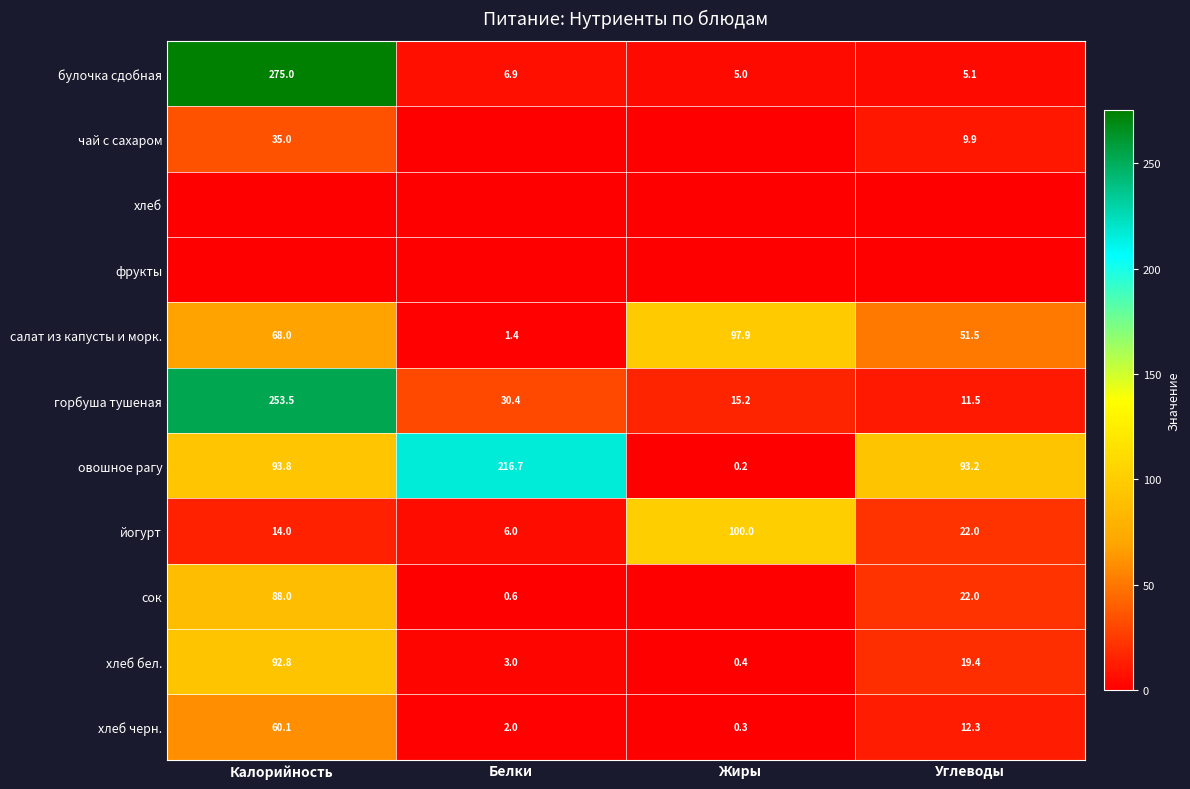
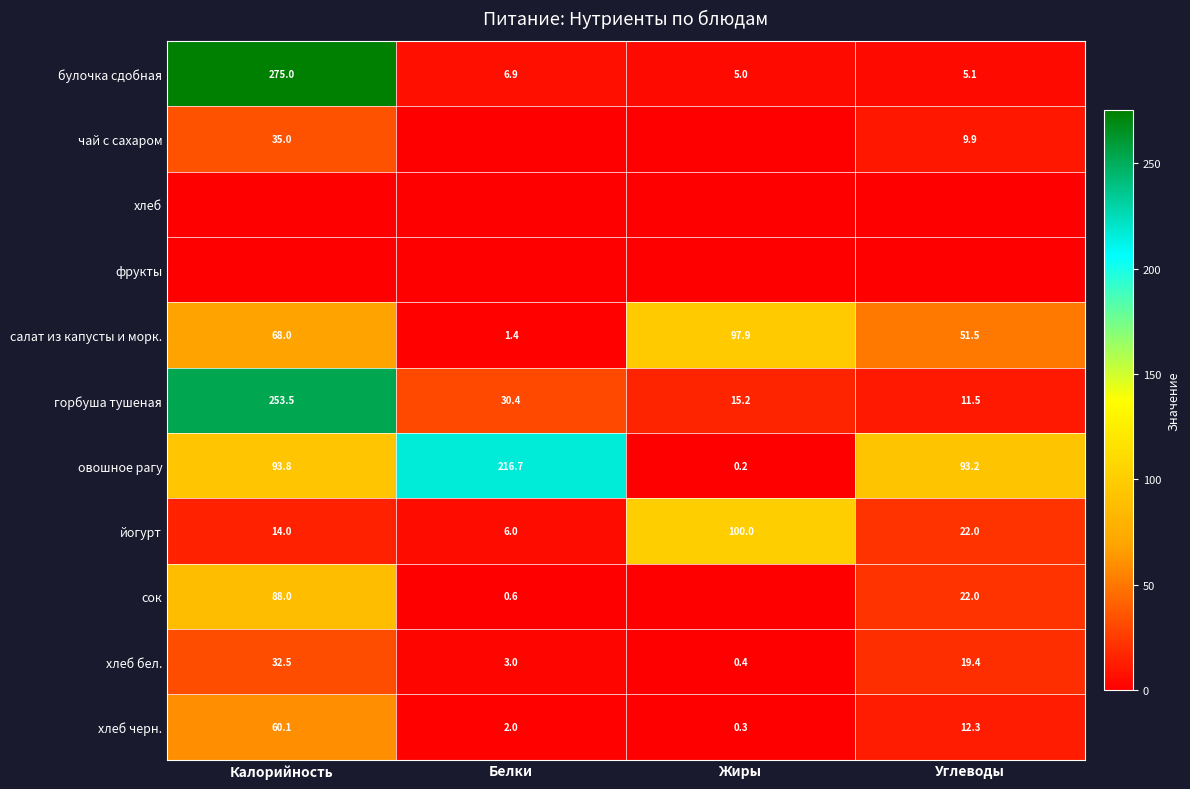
  {
    "булочка сдобная": {
      "Калорийность": 275.0,
      "Белки": 6.9,
      "Жиры": 5.0,
      "Углеводы": 5.1
    },
    "чай с сахаром": {
      "Калорийность": 35.0,
      "Углеводы": 9.9
    },
    "салат из капусты и морк.": {
      "Калорийность": 68.0,
      "Белки": 1.4,
      "Жиры": 97.9,
      "Углеводы": 51.5
    },
    "горбуша тушеная": {
      "Калорийность": 253.5,
      "Белки": 30.4,
      "Жиры": 15.2,
      "Углеводы": 11.5
    },
    "овошное рагу": {
      "Калорийность": 93.8,
      "Белки": 216.7,
      "Жиры": 0.2,
      "Углеводы": 93.2
    },
    "йогурт": {
      "Калорийность": 14.0,
      "Белки": 6.0,
      "Жиры": 100.0,
      "Углеводы": 22.0
    },
    "сок": {
      "Калорийность": 88.0,
      "Белки": 0.6,
      "Углеводы": 22.0
    },
    "хлеб бел.": {
-     "Калорийность": 92.8,
+     "Калорийность": 32.5,
      "Белки": 3.0,
      "Жиры": 0.4,
      "Углеводы": 19.4
    },
    "хлеб черн.": {
      "Калорийность": 60.1,
      "Белки": 2.0,
      "Жиры": 0.3,
      "Углеводы": 12.3
    }
  }
